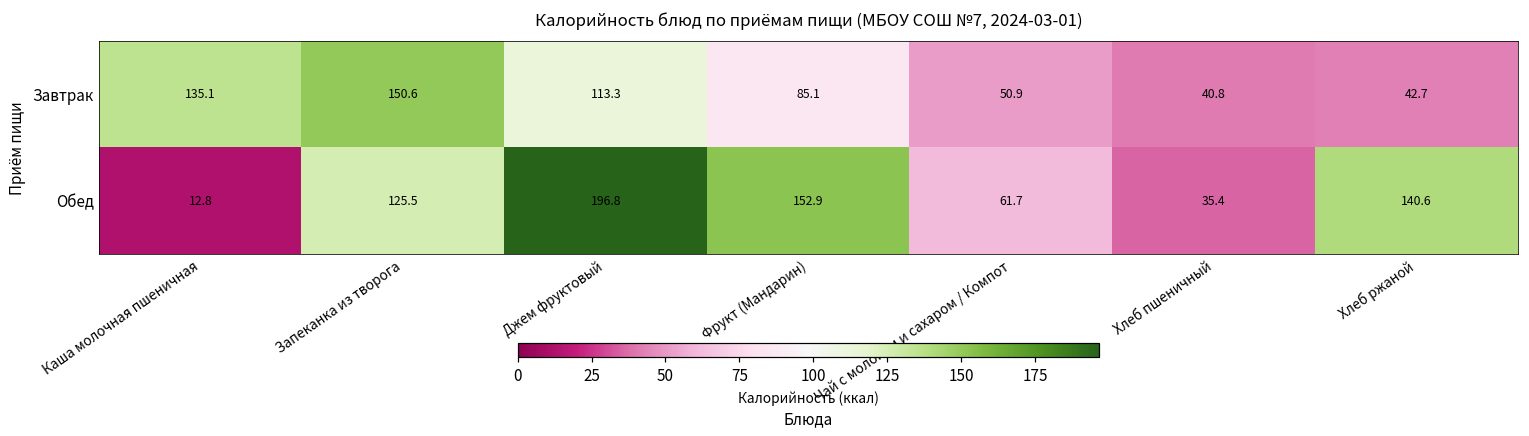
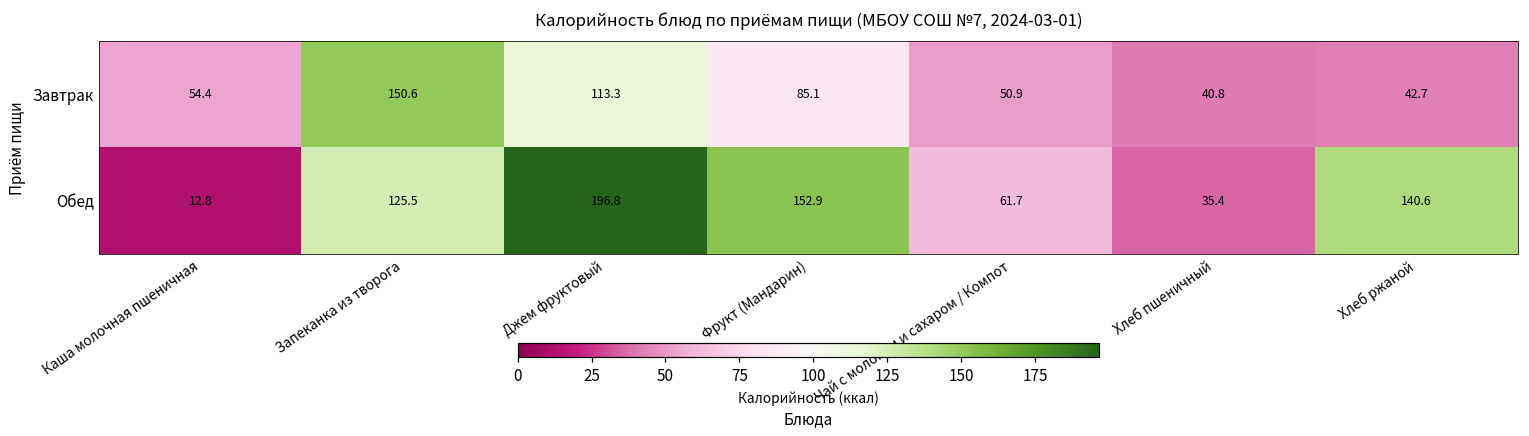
  {
    "Завтрак": {
-     "Каша молочная пшеничная": 135.1,
+     "Каша молочная пшеничная": 54.4,
      "Запеканка из творога": 150.6,
      "Джем фруктовый": 113.3,
      "Фрукт (Мандарин)": 85.1,
      "Чай с молоком и сахаром / Компот": 50.9,
      "Хлеб пшеничный": 40.8,
      "Хлеб ржаной": 42.7
    },
    "Обед": {
      "Каша молочная пшеничная": 12.8,
      "Запеканка из творога": 125.5,
      "Джем фруктовый": 196.8,
      "Фрукт (Мандарин)": 152.9,
      "Чай с молоком и сахаром / Компот": 61.7,
      "Хлеб пшеничный": 35.4,
      "Хлеб ржаной": 140.6
    }
  }
